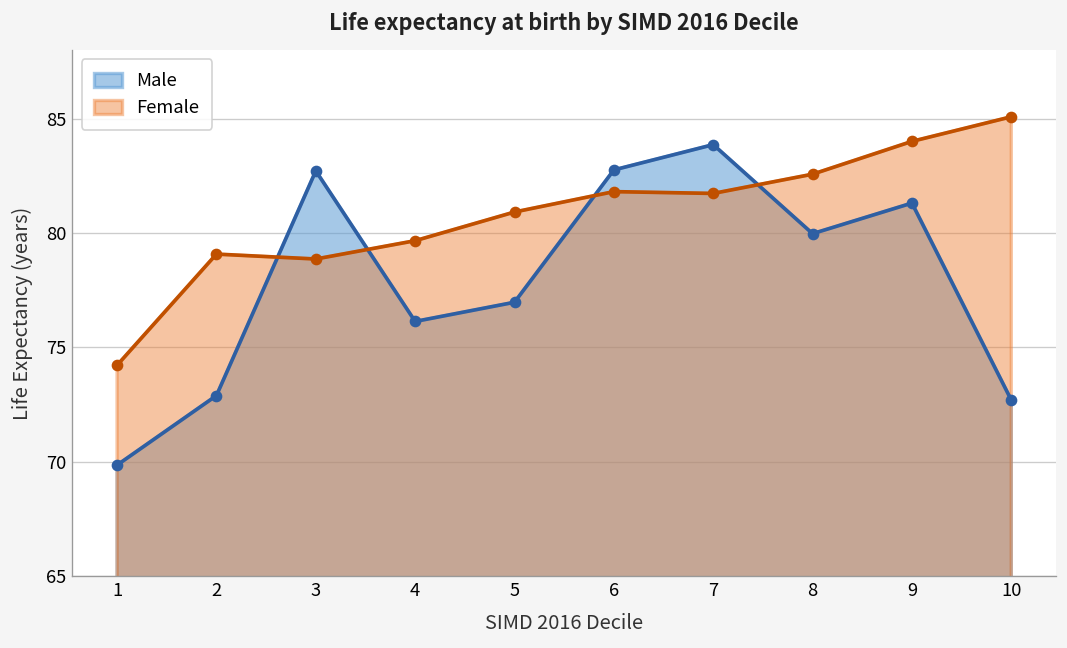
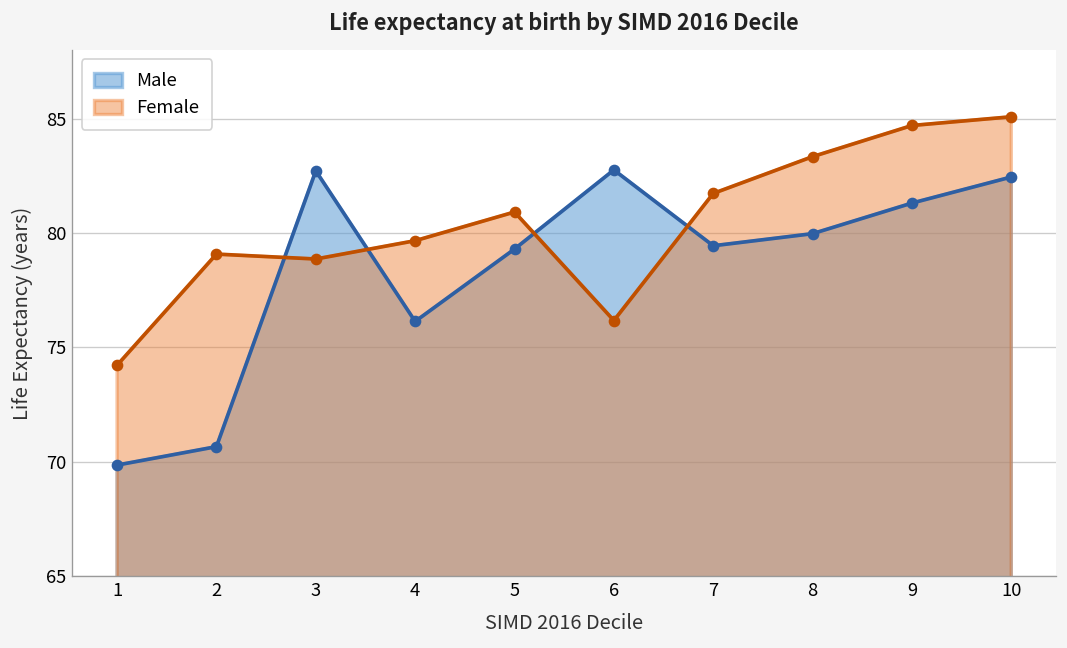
  {
    "Male": {
      "1": 69.9,
-     "2": 72.9,
+     "2": 70.7,
      "3": 82.7,
      "4": 76.1,
-     "5": 77.0,
+     "5": 79.3,
      "6": 82.8,
-     "7": 83.9,
+     "7": 79.4,
      "8": 80.0,
      "9": 81.3,
-     "10": 72.7
+     "10": 82.4
    },
    "Female": {
      "1": 74.2,
      "2": 79.1,
      "3": 78.9,
      "4": 79.7,
      "5": 80.9,
-     "6": 81.8,
+     "6": 76.2,
      "7": 81.7,
-     "8": 82.6,
-     "9": 84.0,
+     "8": 83.3,
+     "9": 84.7,
      "10": 85.1
    }
  }
